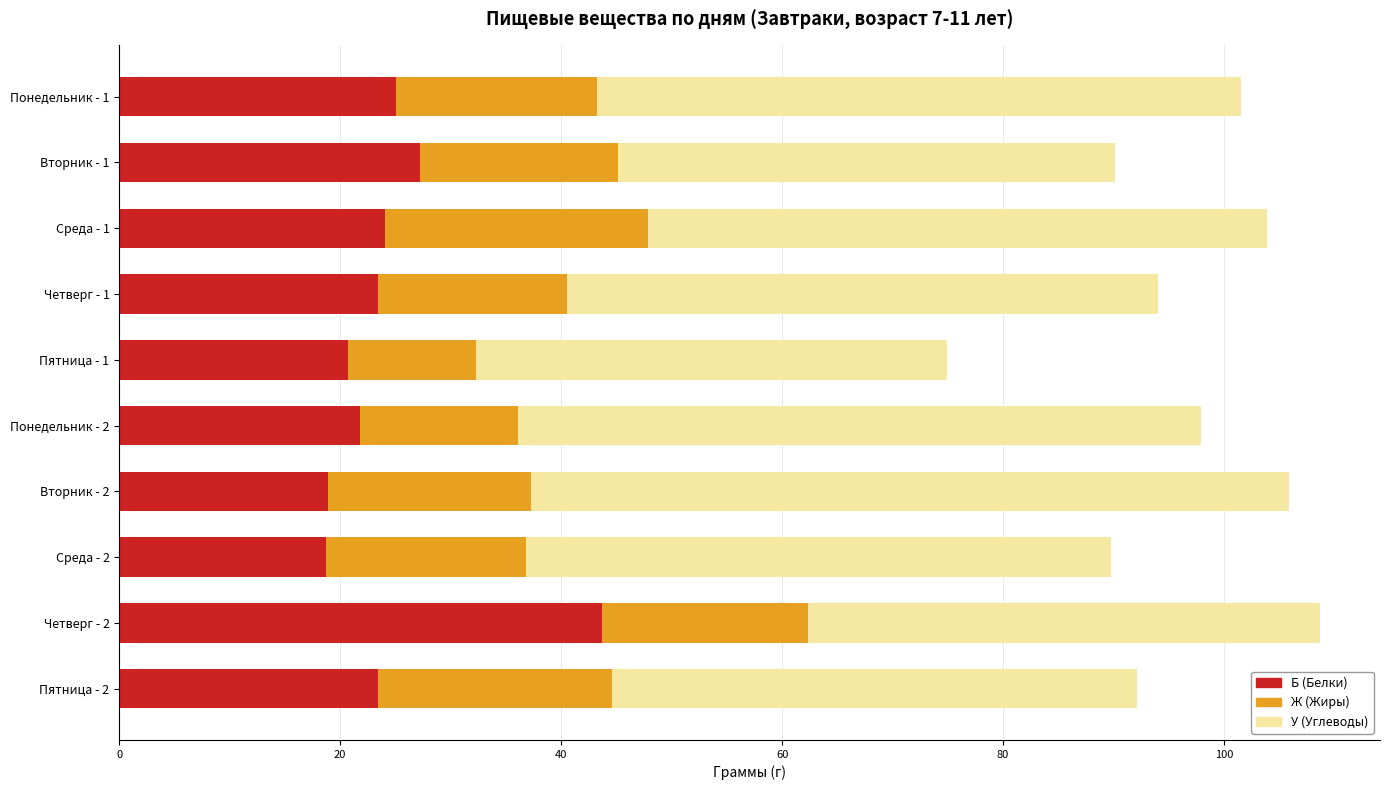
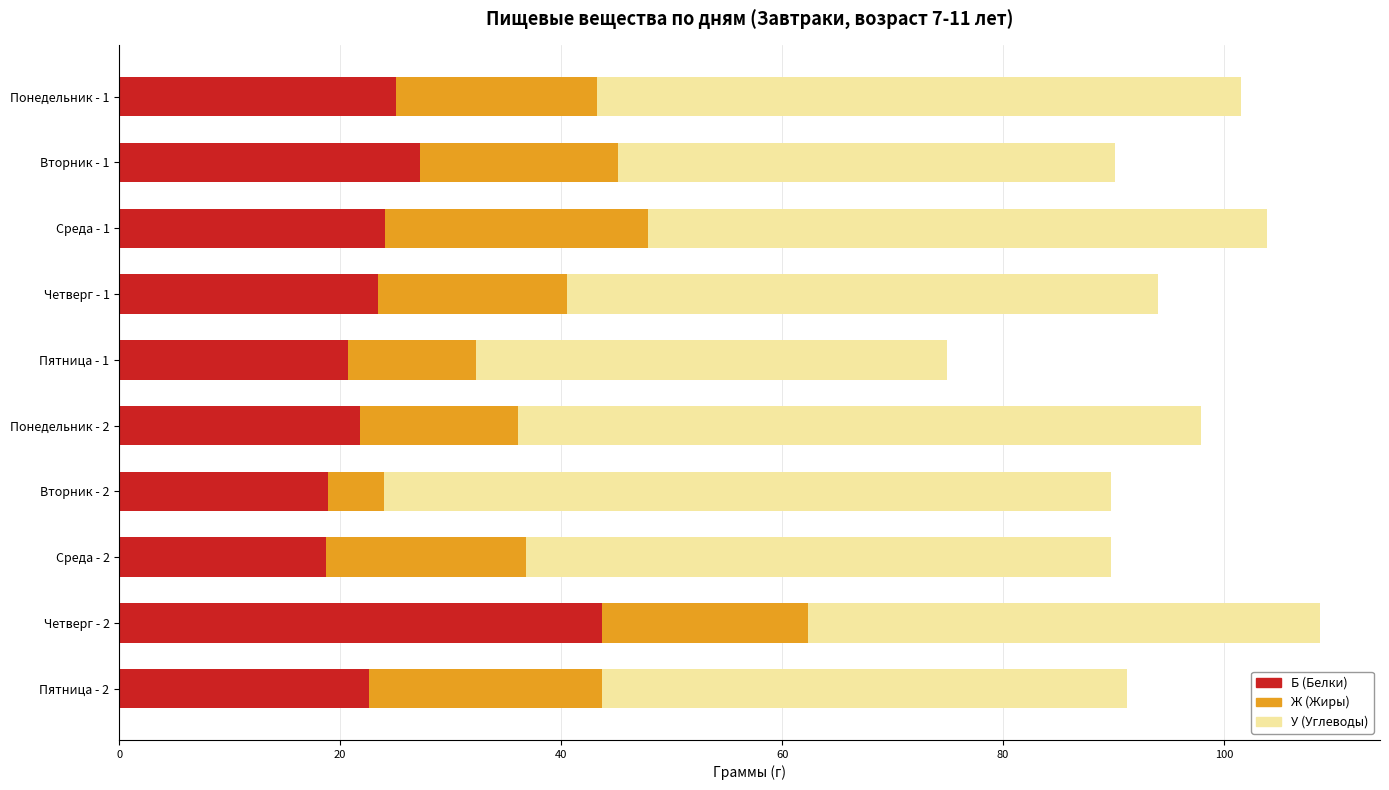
  {
    "Б (Белки)": {
      "Понедельник - 1": 25.1,
      "Вторник - 1": 27.2,
      "Среда - 1": 24.0,
      "Четверг - 1": 23.4,
      "Пятница - 1": 20.7,
      "Понедельник - 2": 21.8,
      "Вторник - 2": 18.9,
      "Среда - 2": 18.7,
      "Четверг - 2": 43.7,
-     "Пятница - 2": 23.4
+     "Пятница - 2": 22.6
    },
    "Ж (Жиры)": {
      "Понедельник - 1": 18.2,
      "Вторник - 1": 17.9,
      "Среда - 1": 23.8,
      "Четверг - 1": 17.1,
      "Пятница - 1": 11.6,
      "Понедельник - 2": 14.3,
-     "Вторник - 2": 18.4,
+     "Вторник - 2": 5.1,
      "Среда - 2": 18.1,
      "Четверг - 2": 18.6,
      "Пятница - 2": 21.2
    },
    "У (Углеводы)": {
      "Понедельник - 1": 58.3,
      "Вторник - 1": 45.0,
      "Среда - 1": 56.0,
      "Четверг - 1": 53.5,
      "Пятница - 1": 42.6,
      "Понедельник - 2": 61.8,
-     "Вторник - 2": 68.6,
+     "Вторник - 2": 65.8,
      "Среда - 2": 53.0,
      "Четверг - 2": 46.4,
      "Пятница - 2": 47.5
    }
  }
